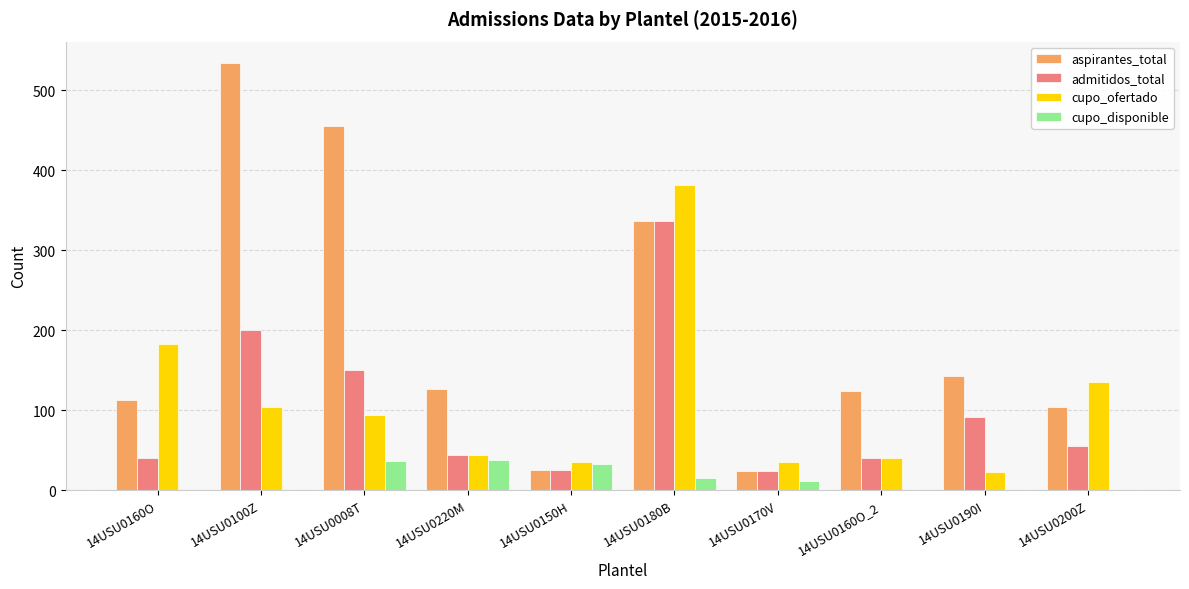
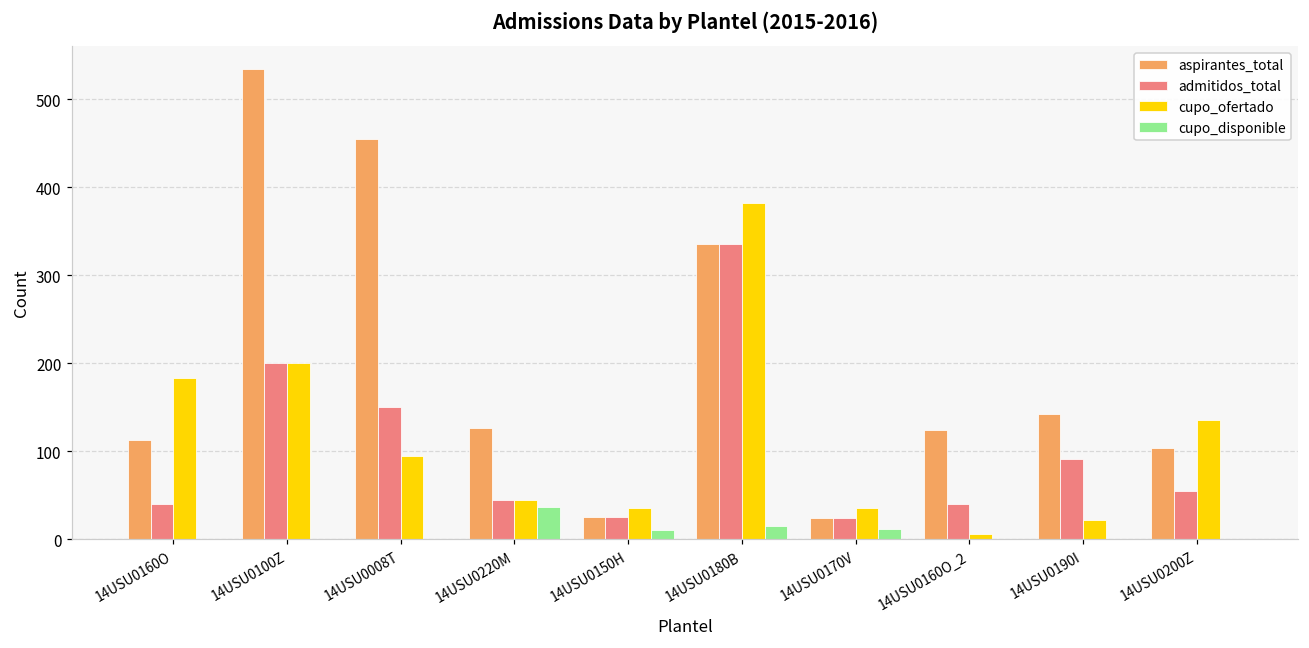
  {
    "cupo_ofertado": {
      "14USU0160O": 180,
-     "14USU0100Z": 100,
+     "14USU0100Z": 200,
      "14USU0008T": 90,
      "14USU0220M": 40,
      "14USU0150H": 40,
      "14USU0180B": 380,
      "14USU0170V": 40,
-     "14USU0160O_2": 40,
+     "14USU0160O_2": 10,
      "14USU0190I": 20,
      "14USU0200Z": 140
    },
    "cupo_disponible": {
      "14USU0160O": 0,
      "14USU0100Z": 0,
-     "14USU0008T": 40,
+     "14USU0008T": 0,
      "14USU0220M": 40,
-     "14USU0150H": 30,
+     "14USU0150H": 10,
      "14USU0180B": 20,
      "14USU0170V": 10,
      "14USU0160O_2": 0,
      "14USU0190I": 0,
      "14USU0200Z": 0
    }
  }
